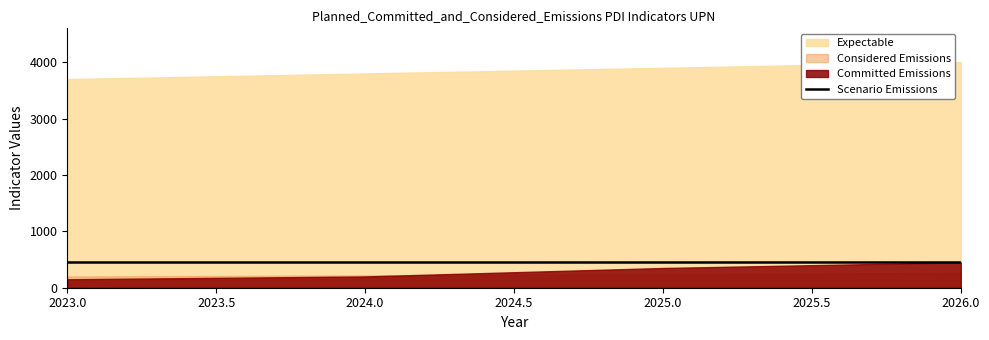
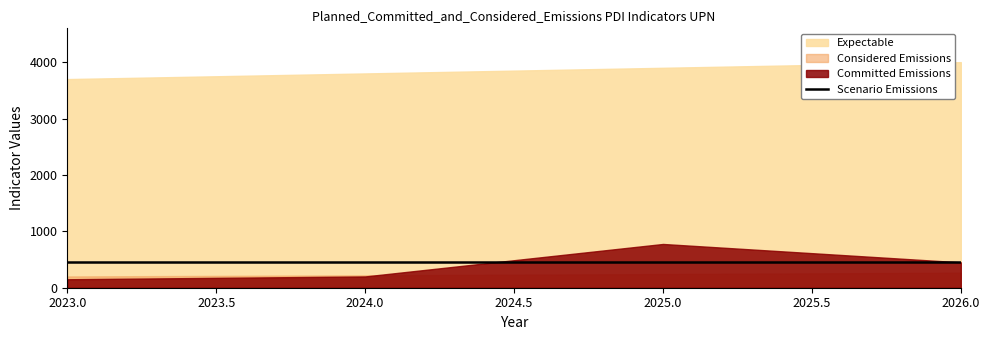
  {
    "Scenario Emissions": {
      "2023.0": 500,
      "2024.0": 500,
      "2025.0": 500
    },
    "Committed Emissions": {
      "2023.0": 200,
-     "2025.0": 400
+     "2025.0": 800
    }
  }
